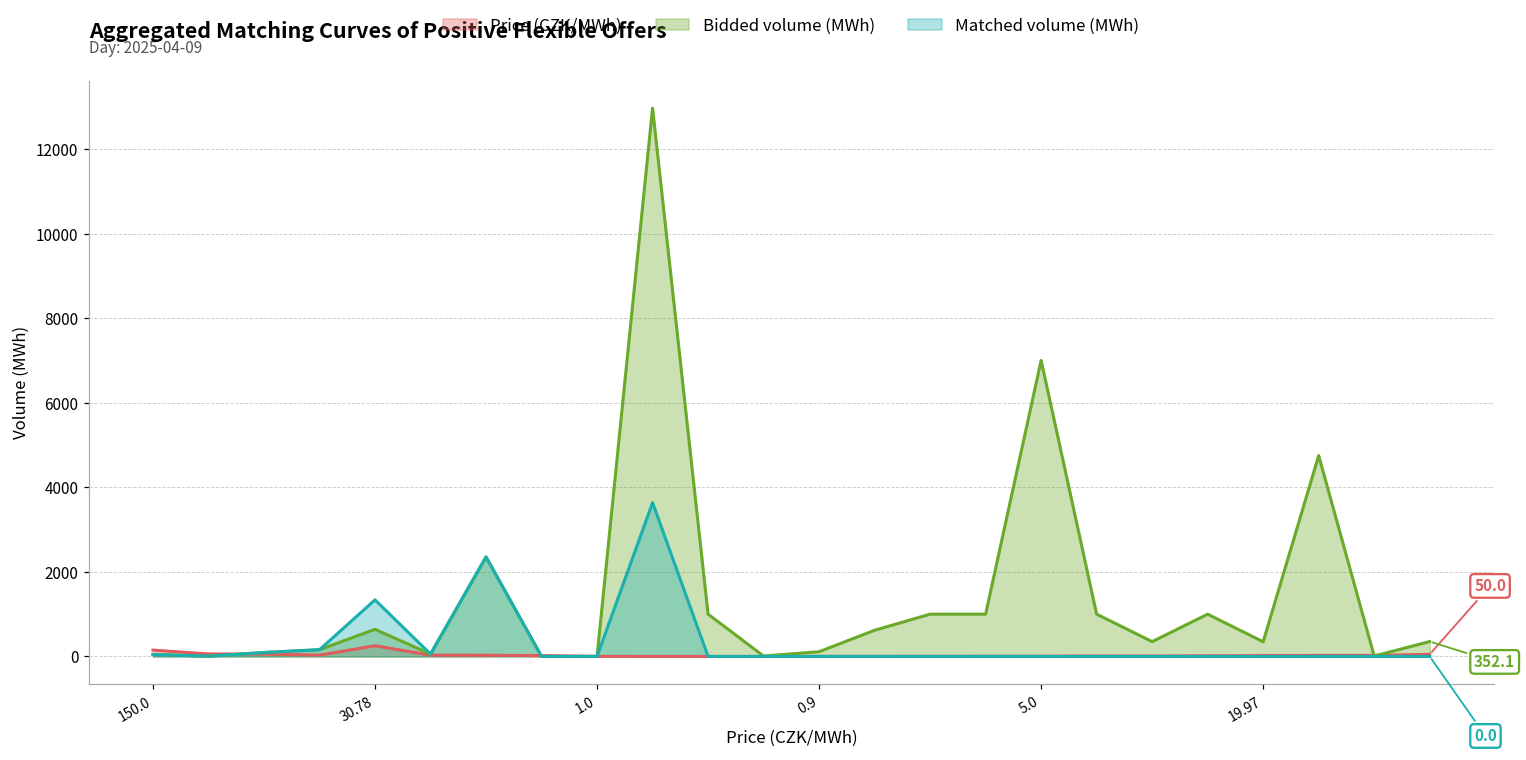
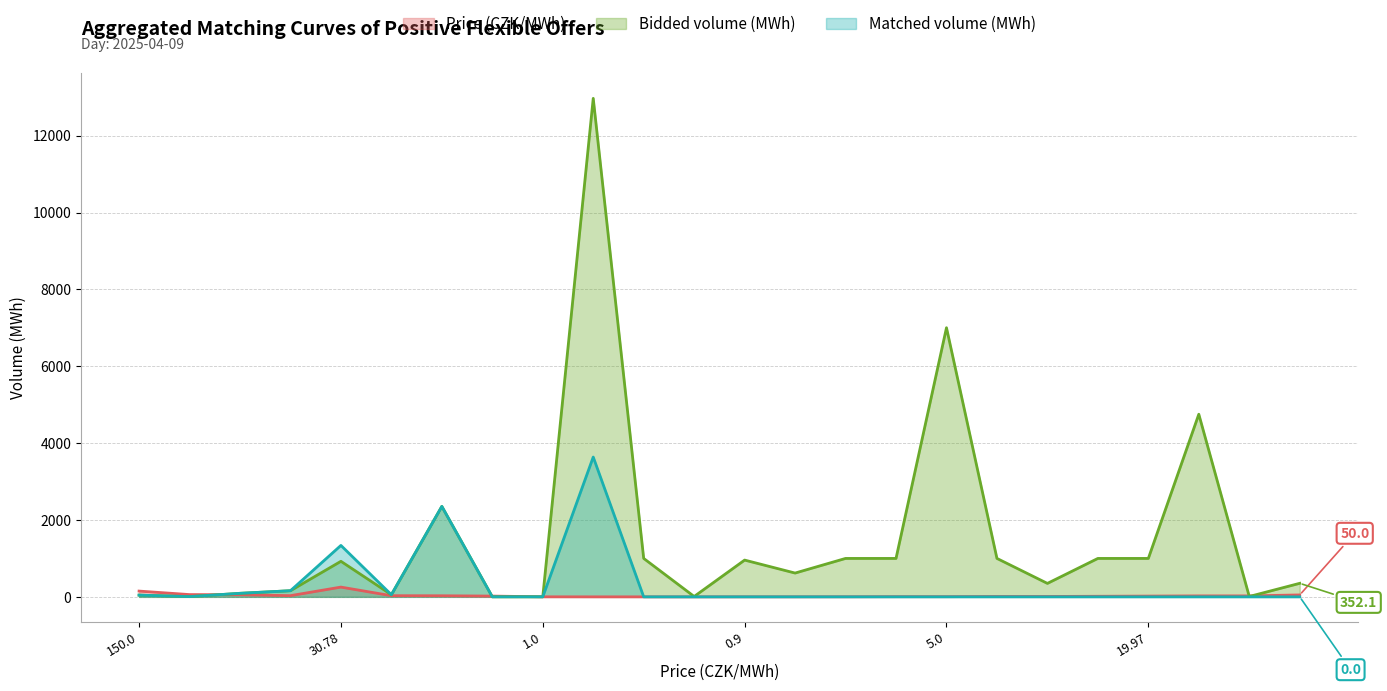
  {
    "Price (CZK/MWh)": {
      "150.0": 200,
      "30.78": 300
    },
    "Bidded volume (MWh)": {
-     "30.78": 600,
-     "0.9": 100,
+     "30.78": 900,
+     "0.9": 1000,
      "5.0": 7000,
-     "19.97": 300
+     "19.97": 1000
    },
    "Matched volume (MWh)": {
      "30.78": 1300
    }
  }
